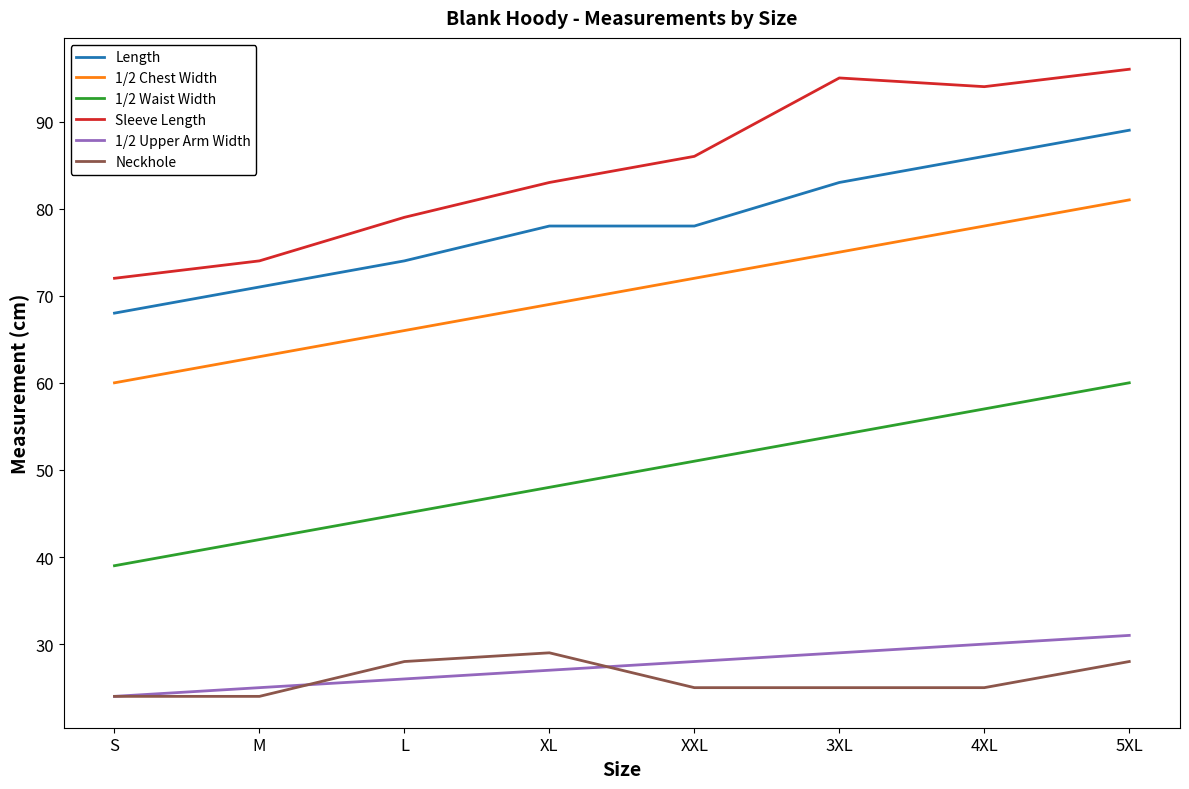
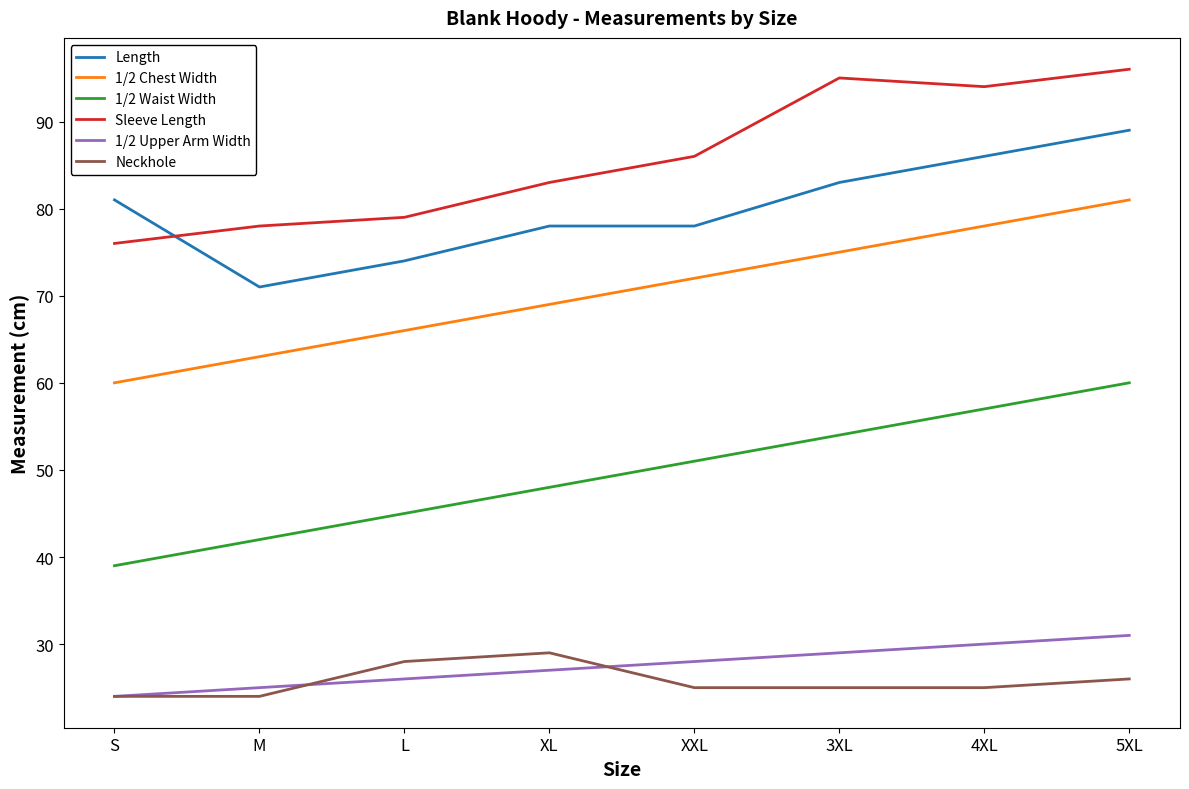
  {
    "Length": {
-     "S": 68,
+     "S": 81,
      "M": 71,
      "L": 74,
      "XL": 78,
      "XXL": 78,
      "3XL": 83,
      "4XL": 86,
      "5XL": 89
    },
    "1/2 Chest Width": {
      "S": 60,
      "M": 63,
      "L": 66,
      "XL": 69,
      "XXL": 72,
      "3XL": 75,
      "4XL": 78,
      "5XL": 81
    },
    "1/2 Waist Width": {
      "S": 39,
      "M": 42,
      "L": 45,
      "XL": 48,
      "XXL": 51,
      "3XL": 54,
      "4XL": 57,
      "5XL": 60
    },
    "Sleeve Length": {
-     "S": 72,
-     "M": 74,
+     "S": 76,
+     "M": 78,
      "L": 79,
      "XL": 83,
      "XXL": 86,
      "3XL": 95,
      "4XL": 94,
      "5XL": 96
    },
    "1/2 Upper Arm Width": {
      "M": 25,
      "L": 26,
      "XL": 27,
      "XXL": 28,
      "3XL": 29,
      "4XL": 30,
      "5XL": 31
    },
    "Neckhole": {
      "M": 24,
      "L": 28,
      "XL": 29,
      "XXL": 25,
      "3XL": 25,
      "4XL": 25,
-     "5XL": 28
+     "5XL": 26
    }
  }
